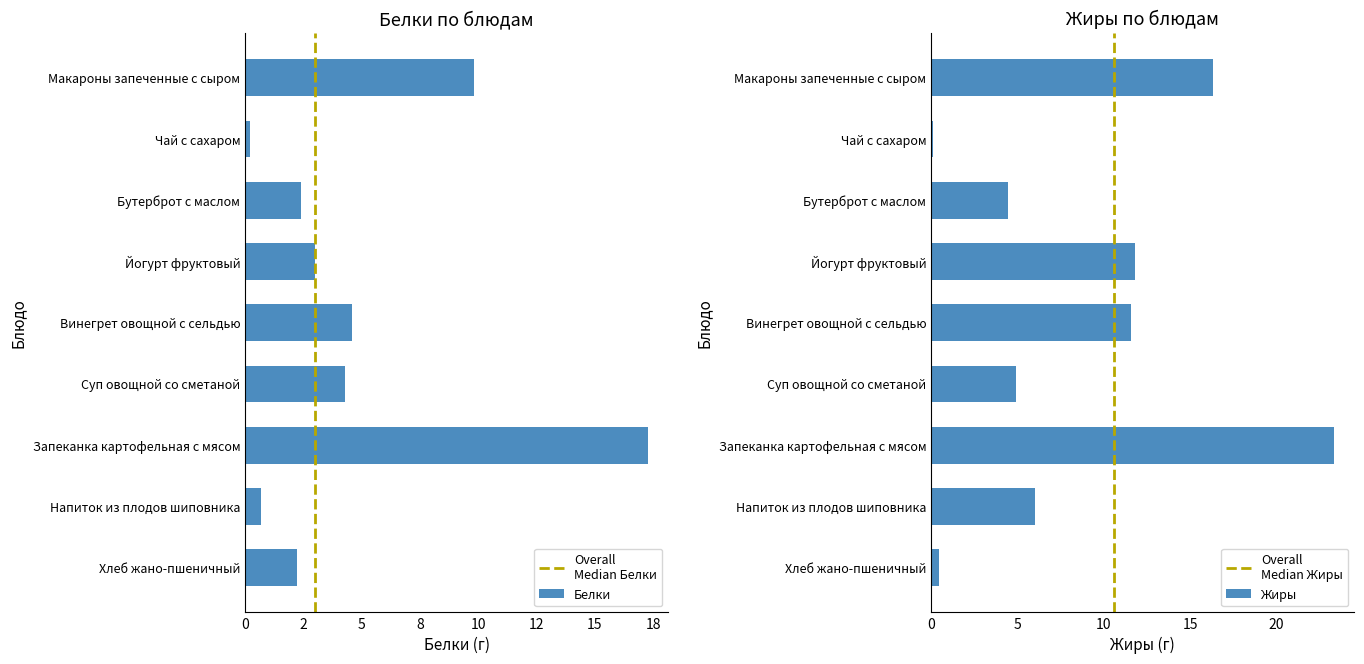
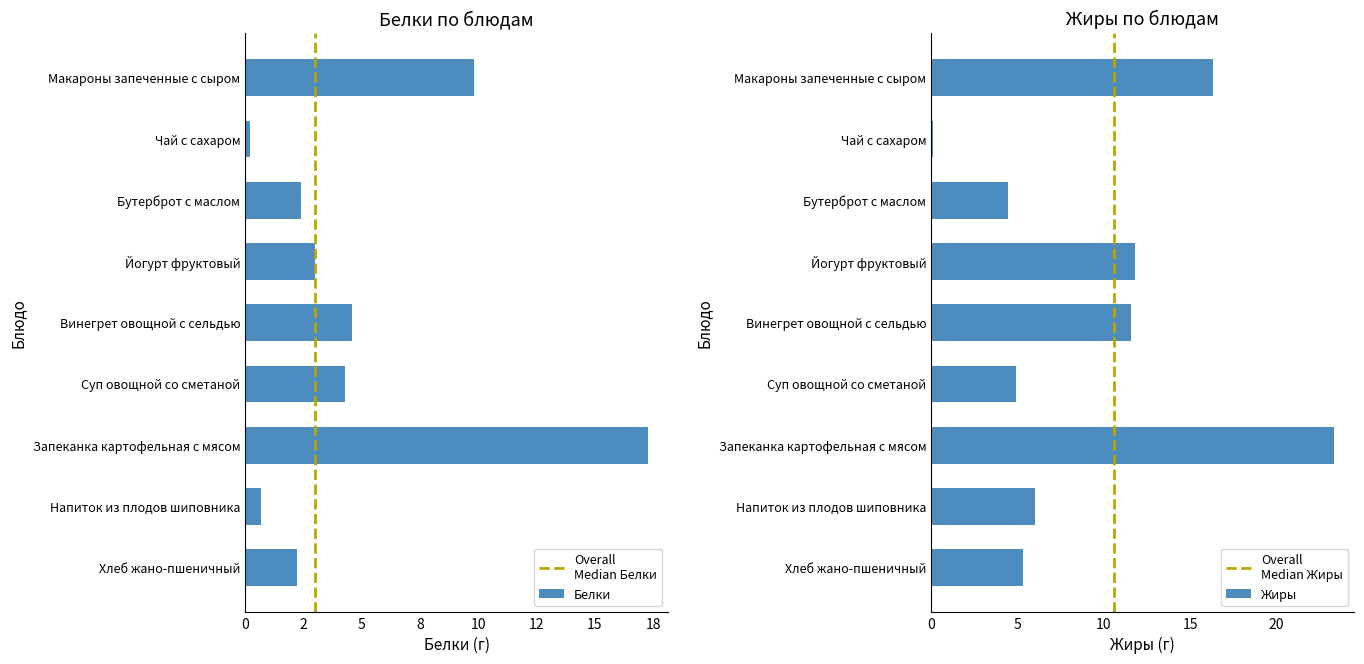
  {
    "Жиры по блюдам": {
      "Макароны запеченные с сыром": 16.3,
      "Бутерброт с маслом": 4.4,
      "Йогурт фруктовый": 11.8,
      "Винегрет овощной с сельдью": 11.6,
      "Суп овощной со сметаной": 4.9,
      "Запеканка картофельная с мясом": 23.4,
      "Напиток из плодов шиповника": 6.0,
-     "Хлеб жано-пшеничный": 0.4
+     "Хлеб жано-пшеничный": 5.3
    }
  }
